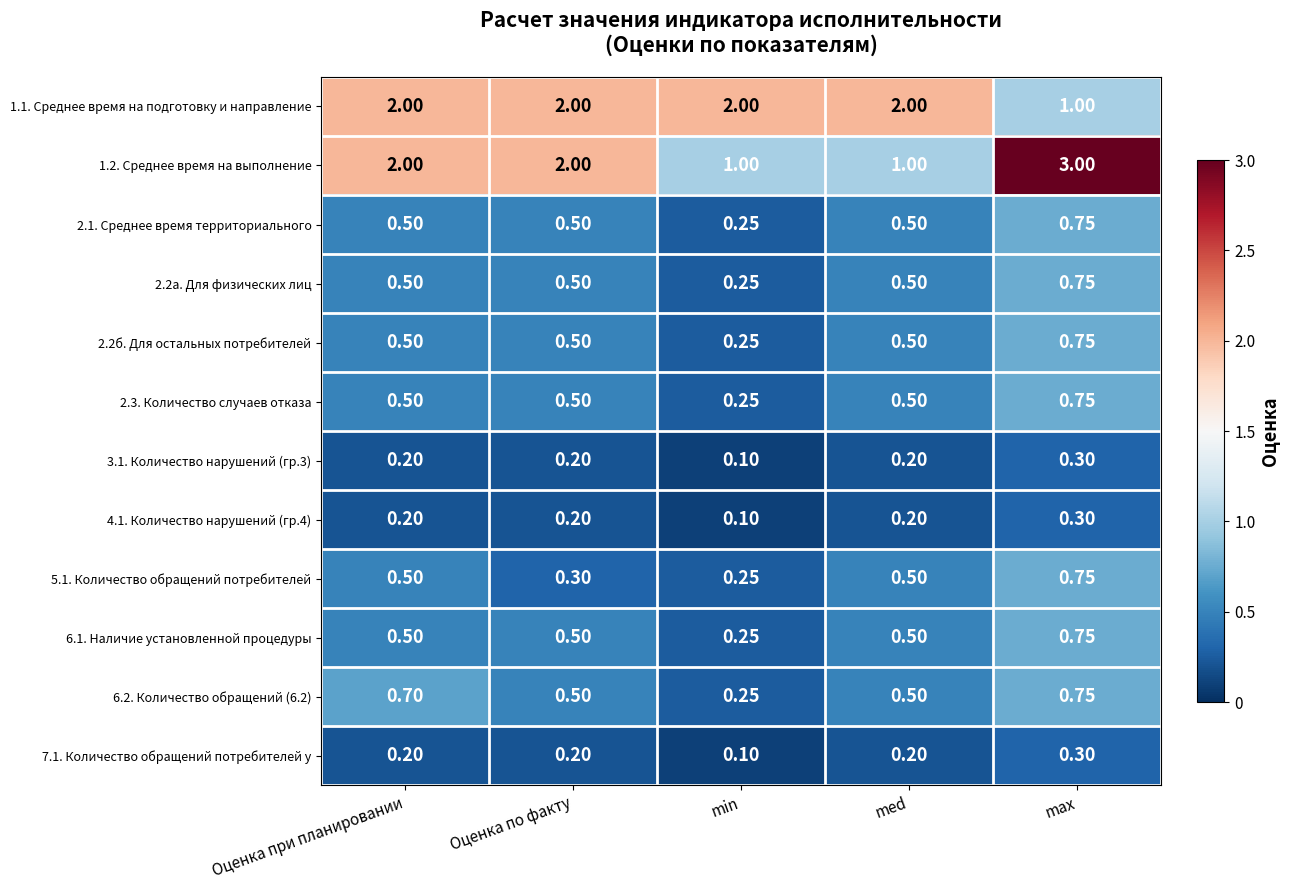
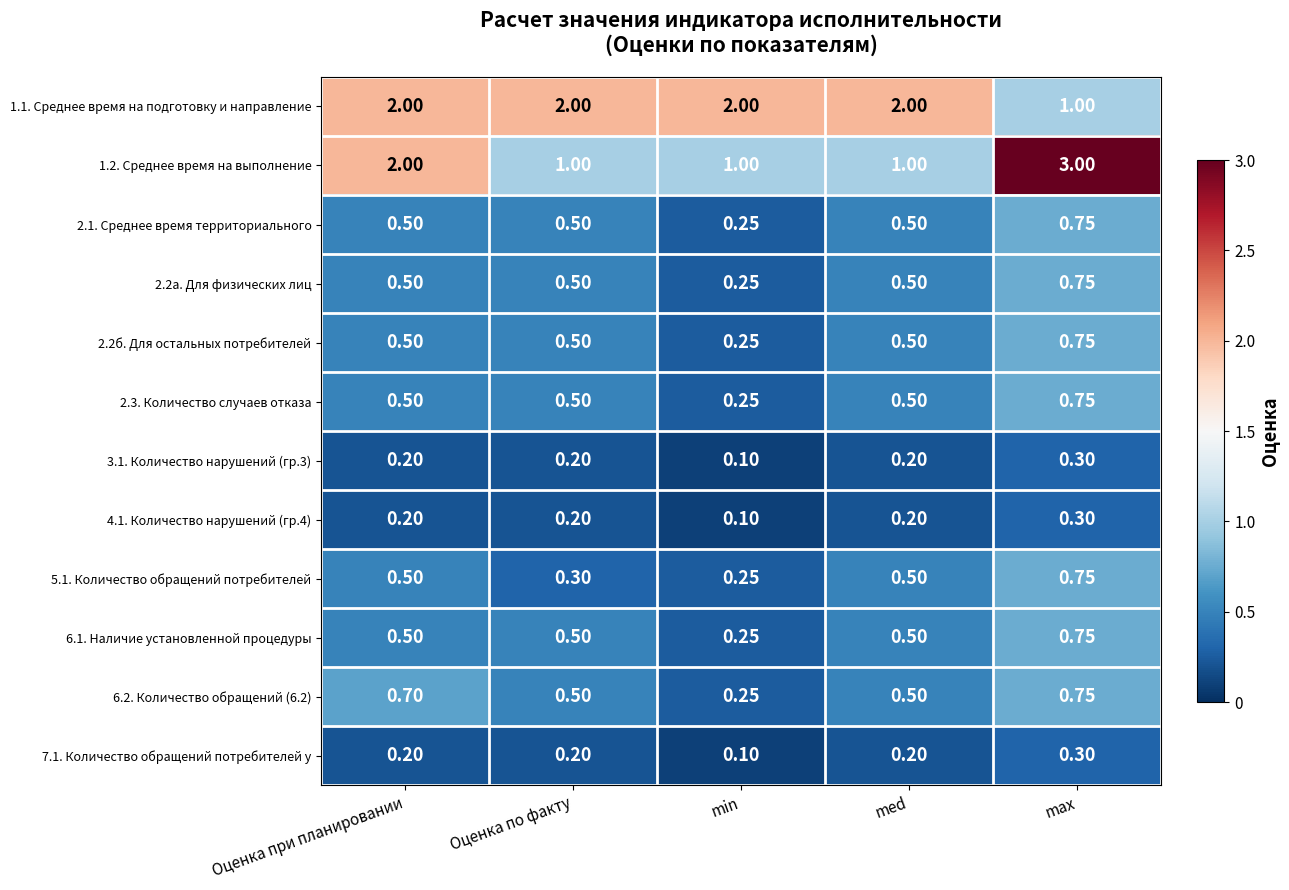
  {
    "1.1. Среднее время на подготовку и направление": {
      "Оценка при планировании": 2.00,
      "Оценка по факту": 2.00,
      "min": 2.00,
      "med": 2.00,
      "max": 1.00
    },
    "1.2. Среднее время на выполнение": {
      "Оценка при планировании": 2.00,
-     "Оценка по факту": 2.00,
+     "Оценка по факту": 1.00,
      "min": 1.00,
      "med": 1.00,
      "max": 3.00
    },
    "2.1. Среднее время территориального": {
      "Оценка при планировании": 0.50,
      "Оценка по факту": 0.50,
      "min": 0.25,
      "med": 0.50,
      "max": 0.75
    },
    "2.2а. Для физических лиц": {
      "Оценка при планировании": 0.50,
      "Оценка по факту": 0.50,
      "min": 0.25,
      "med": 0.50,
      "max": 0.75
    },
    "2.2б. Для остальных потребителей": {
      "Оценка при планировании": 0.50,
      "Оценка по факту": 0.50,
      "min": 0.25,
      "med": 0.50,
      "max": 0.75
    },
    "2.3. Количество случаев отказа": {
      "Оценка при планировании": 0.50,
      "Оценка по факту": 0.50,
      "min": 0.25,
      "med": 0.50,
      "max": 0.75
    },
    "3.1. Количество нарушений (гр.3)": {
      "Оценка при планировании": 0.20,
      "Оценка по факту": 0.20,
      "min": 0.10,
      "med": 0.20,
      "max": 0.30
    },
    "4.1. Количество нарушений (гр.4)": {
      "Оценка при планировании": 0.20,
      "Оценка по факту": 0.20,
      "min": 0.10,
      "med": 0.20,
      "max": 0.30
    },
    "5.1. Количество обращений потребителей": {
      "Оценка при планировании": 0.50,
      "Оценка по факту": 0.30,
      "min": 0.25,
      "med": 0.50,
      "max": 0.75
    },
    "6.1. Наличие установленной процедуры": {
      "Оценка при планировании": 0.50,
      "Оценка по факту": 0.50,
      "min": 0.25,
      "med": 0.50,
      "max": 0.75
    },
    "6.2. Количество обращений (6.2)": {
      "Оценка при планировании": 0.70,
      "Оценка по факту": 0.50,
      "min": 0.25,
      "med": 0.50,
      "max": 0.75
    },
    "7.1. Количество обращений потребителей у": {
      "Оценка при планировании": 0.20,
      "Оценка по факту": 0.20,
      "min": 0.10,
      "med": 0.20,
      "max": 0.30
    }
  }
